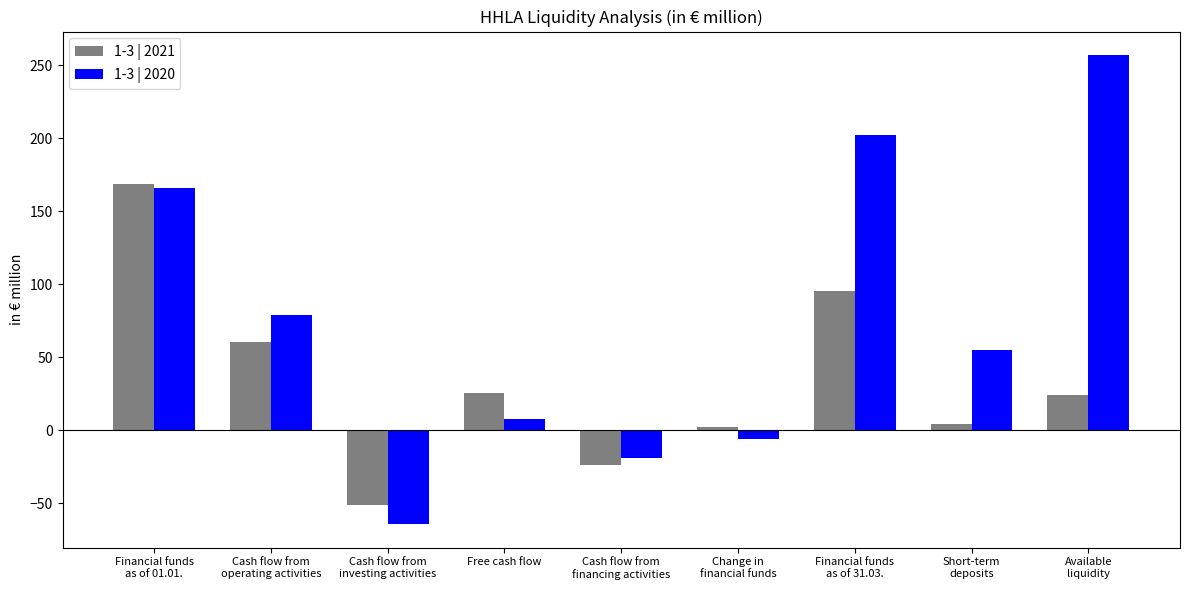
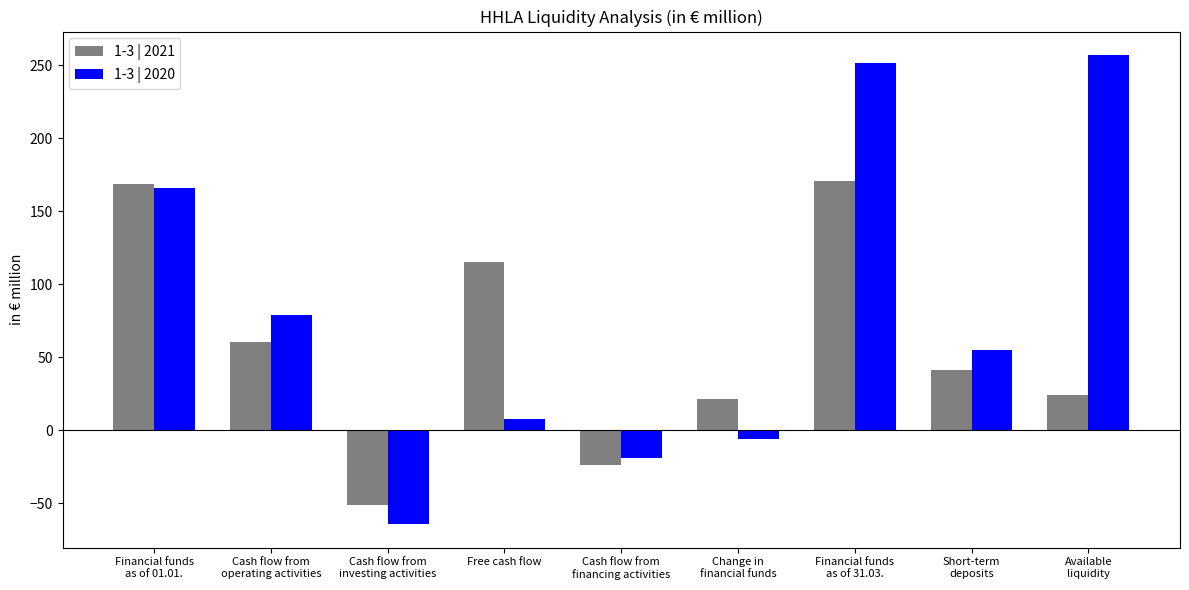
  {
    "1-3 | 2021": {
      "Financial funds as of 01.01.": 169,
      "Cash flow from operating activities": 61,
      "Cash flow from investing activities": -51,
-     "Free cash flow": 26,
+     "Free cash flow": 115,
      "Cash flow from financing activities": -24,
-     "Change in financial funds": 2,
-     "Financial funds as of 31.03.": 95,
-     "Short-term deposits": 5,
+     "Change in financial funds": 21,
+     "Financial funds as of 31.03.": 171,
+     "Short-term deposits": 41,
      "Available liquidity": 24
    },
    "1-3 | 2020": {
      "Financial funds as of 01.01.": 166,
      "Cash flow from operating activities": 79,
      "Cash flow from investing activities": -64,
      "Free cash flow": 8,
      "Cash flow from financing activities": -19,
      "Change in financial funds": -6,
-     "Financial funds as of 31.03.": 202,
+     "Financial funds as of 31.03.": 252,
      "Short-term deposits": 55,
      "Available liquidity": 257
    }
  }
